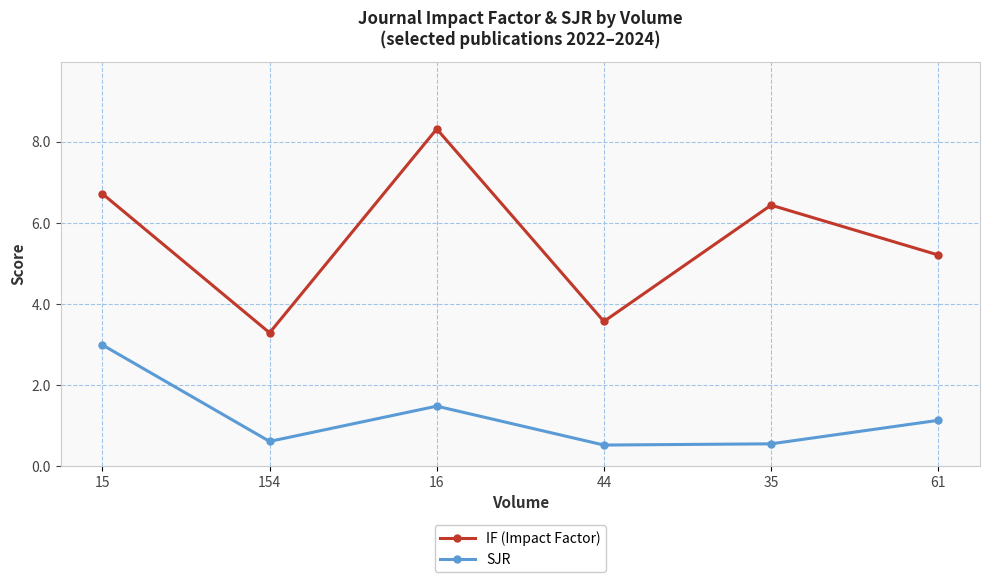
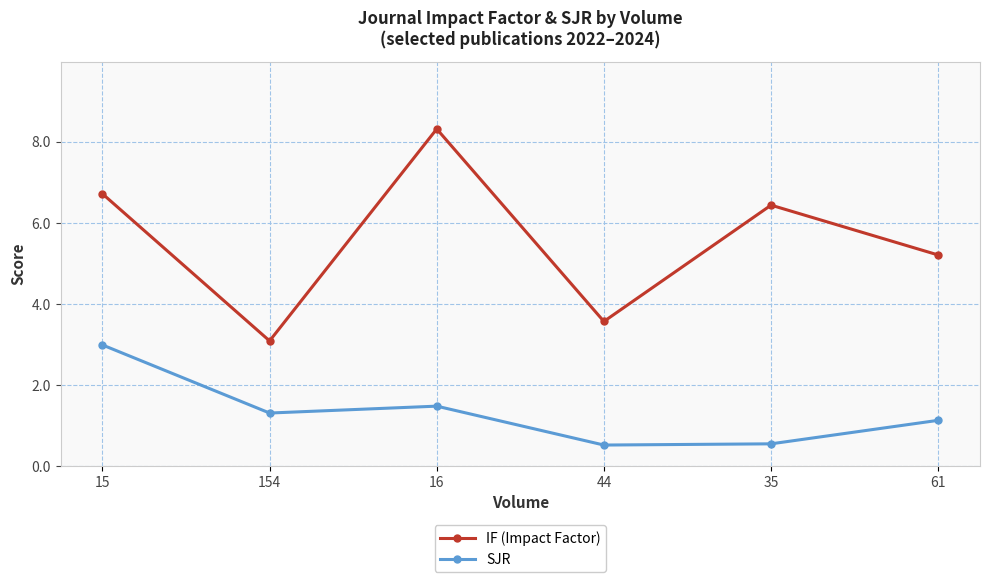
  {
    "IF (Impact Factor)": {
      "15": 6.7,
-     "154": 3.3,
+     "154": 3.1,
      "16": 8.3,
      "44": 3.6,
      "35": 6.4,
      "61": 5.2
    },
    "SJR": {
      "15": 3.0,
-     "154": 0.6,
+     "154": 1.3,
      "16": 1.5,
      "44": 0.5,
      "35": 0.5,
      "61": 1.1
    }
  }
